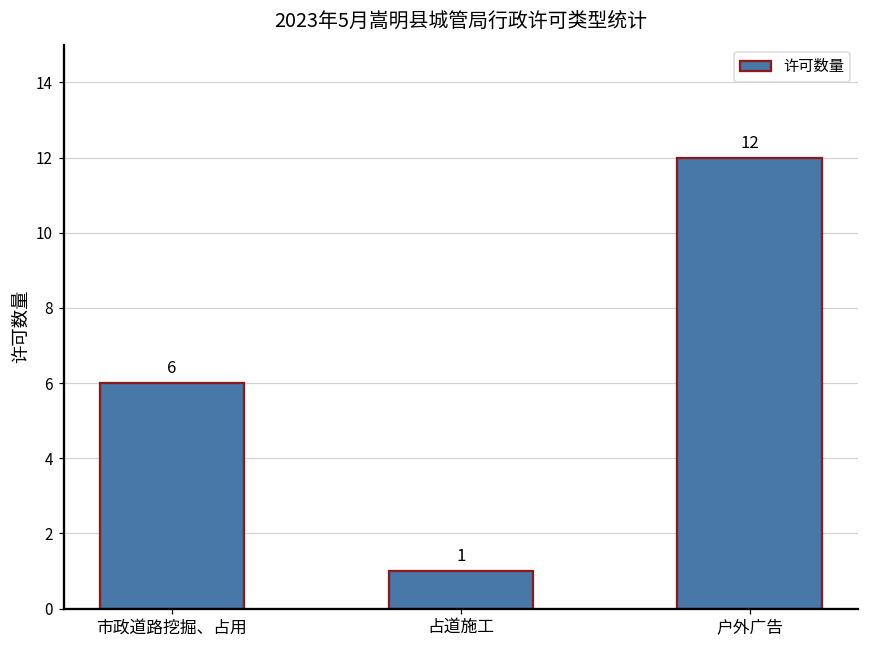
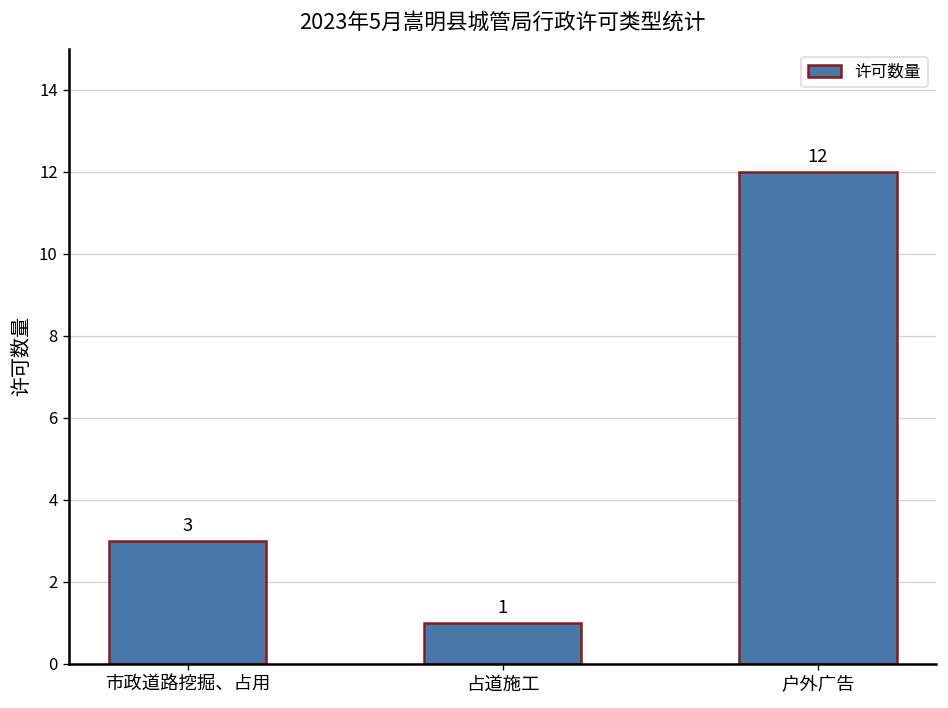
  {
-   "市政道路挖掘、占用": 6,
+   "市政道路挖掘、占用": 3,
    "占道施工": 1,
    "户外广告": 12
  }
